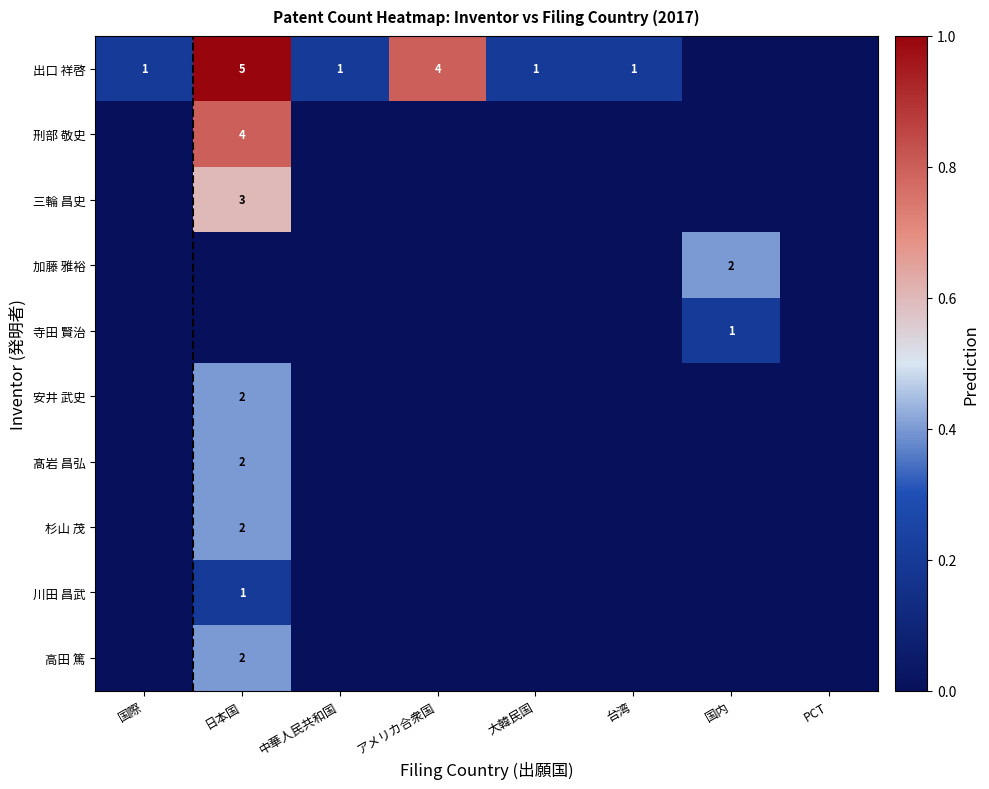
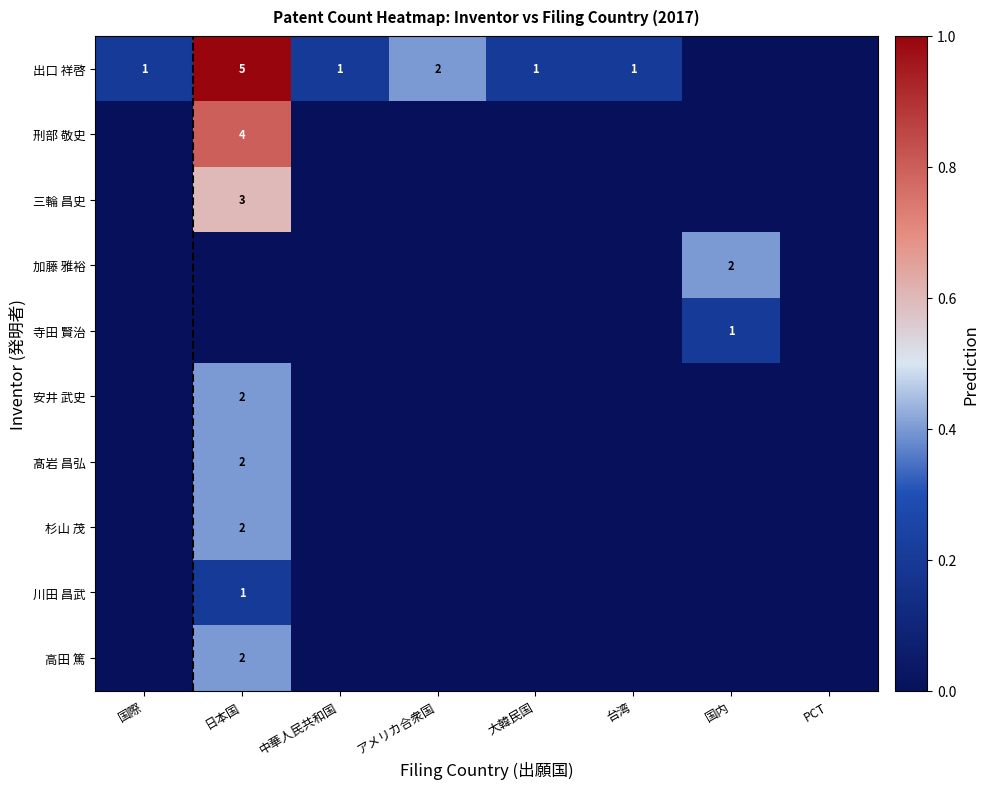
  {
    "出口 祥啓": {
      "国際": 1,
      "日本国": 5,
      "中華人民共和国": 1,
-     "アメリカ合衆国": 4,
+     "アメリカ合衆国": 2,
      "大韓民国": 1,
      "台湾": 1
    },
    "刑部 敬史": {
      "日本国": 4
    },
    "三輪 昌史": {
      "日本国": 3
    },
    "加藤 雅裕": {
      "国内": 2
    },
    "寺田 賢治": {
      "国内": 1
    },
    "安井 武史": {
      "日本国": 2
    },
    "髙岩 昌弘": {
      "日本国": 2
    },
    "杉山 茂": {
      "日本国": 2
    },
    "川田 昌武": {
      "日本国": 1
    },
    "高田 篤": {
      "日本国": 2
    }
  }
